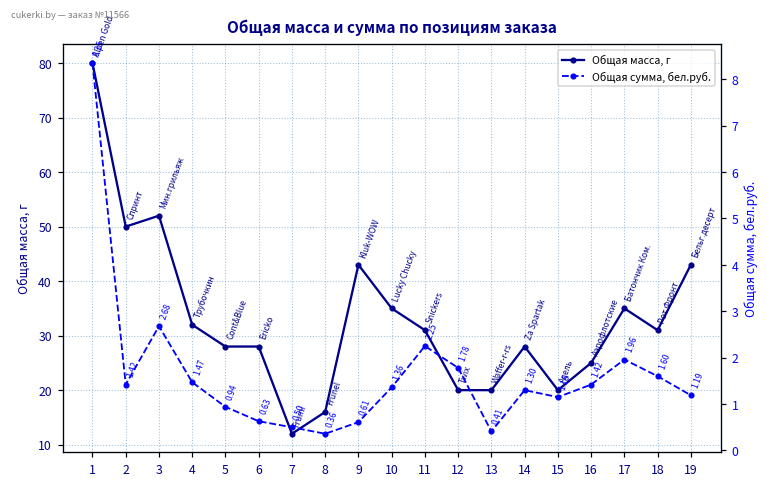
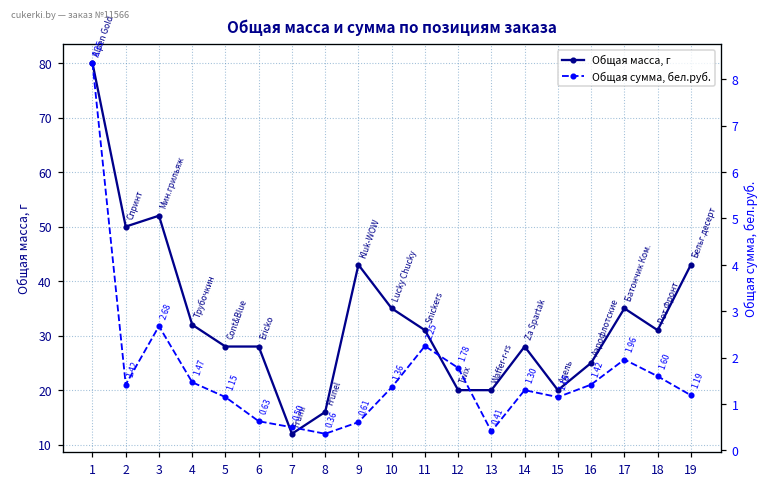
  {
    "Общая сумма, бел.руб.": {
      "2": 1.42,
      "3": 2.68,
      "4": 1.47,
-     "5": 0.94,
+     "5": 1.15,
      "6": 0.63,
      "9": 0.61,
      "10": 1.36,
      "12": 1.78,
      "13": 0.41,
      "14": 1.30,
      "17": 1.96,
      "18": 1.60,
      "19": 1.19
    }
  }
